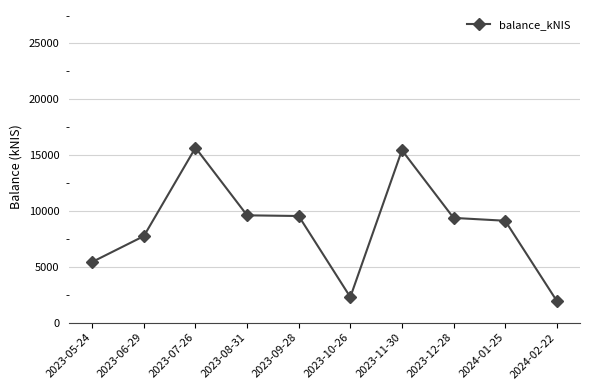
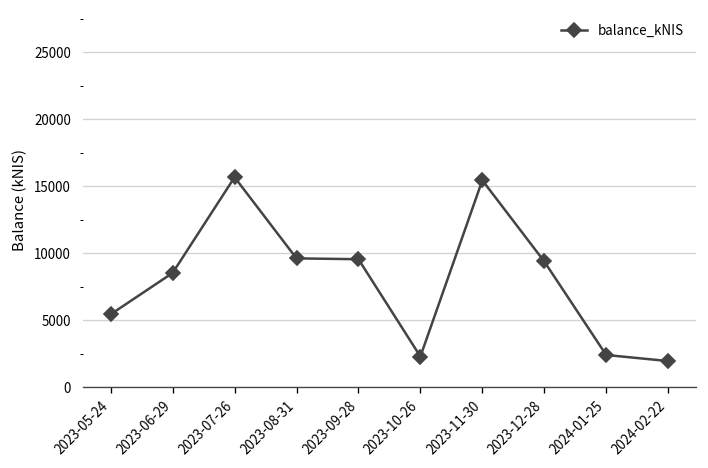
  {
    "2023-05-24": 5400,
-   "2023-06-29": 7700,
+   "2023-06-29": 8500,
    "2023-07-26": 15700,
    "2023-08-31": 9600,
    "2023-09-28": 9500,
    "2023-10-26": 2300,
    "2023-11-30": 15400,
    "2023-12-28": 9400,
-   "2024-01-25": 9100,
+   "2024-01-25": 2400,
    "2024-02-22": 1900
  }
